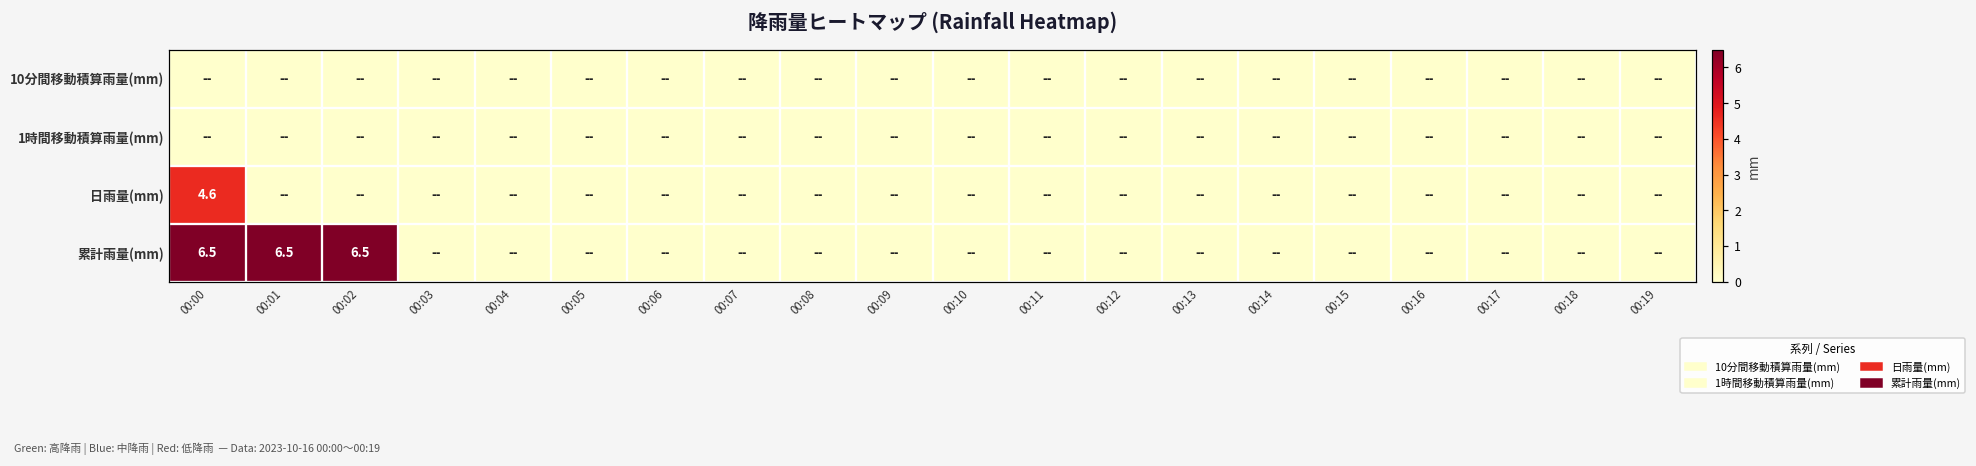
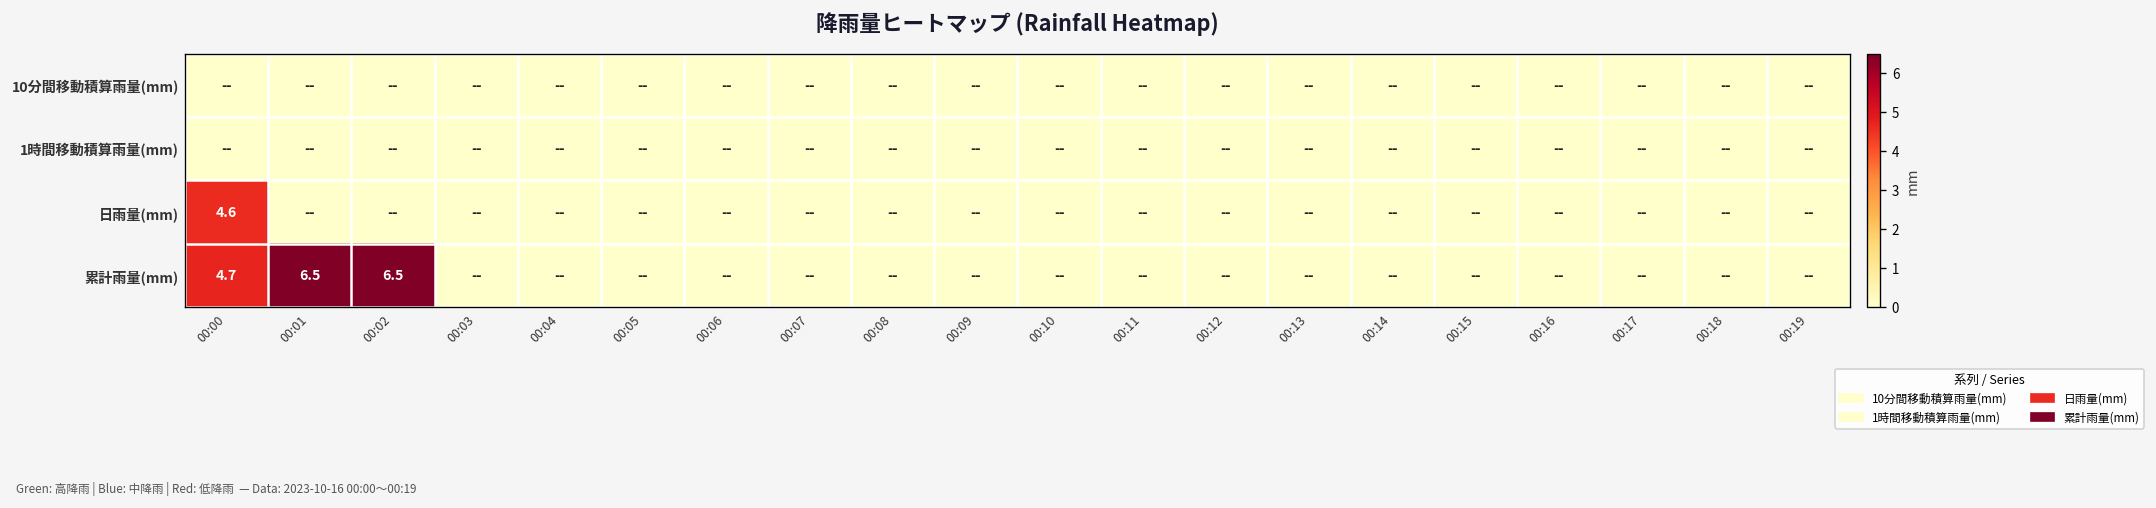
  {
    "日雨量(mm)": {
      "00:00": 4.6
    },
    "累計雨量(mm)": {
-     "00:00": 6.5,
+     "00:00": 4.7,
      "00:01": 6.5,
      "00:02": 6.5
    }
  }
